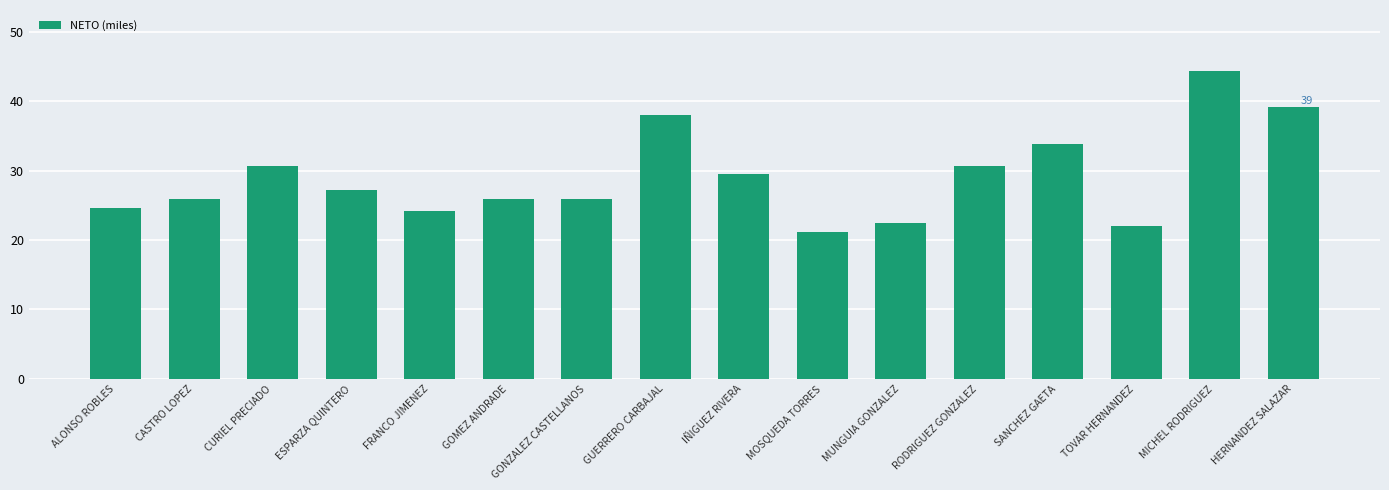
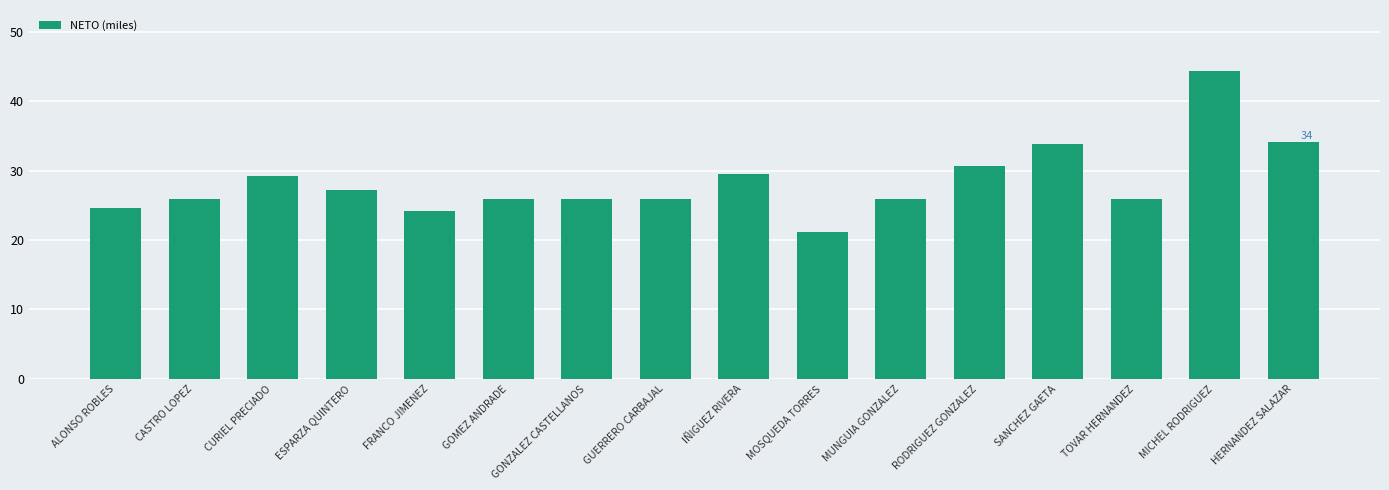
  {
-   "CURIEL PRECIADO": 31,
-   "GUERRERO CARBAJAL": 38,
-   "MUNGUIA GONZALEZ": 22,
-   "TOVAR HERNANDEZ": 22,
-   "HERNANDEZ SALAZAR": 39
+   "CURIEL PRECIADO": 29,
+   "GUERRERO CARBAJAL": 26,
+   "MUNGUIA GONZALEZ": 26,
+   "TOVAR HERNANDEZ": 26,
+   "HERNANDEZ SALAZAR": 34
  }
